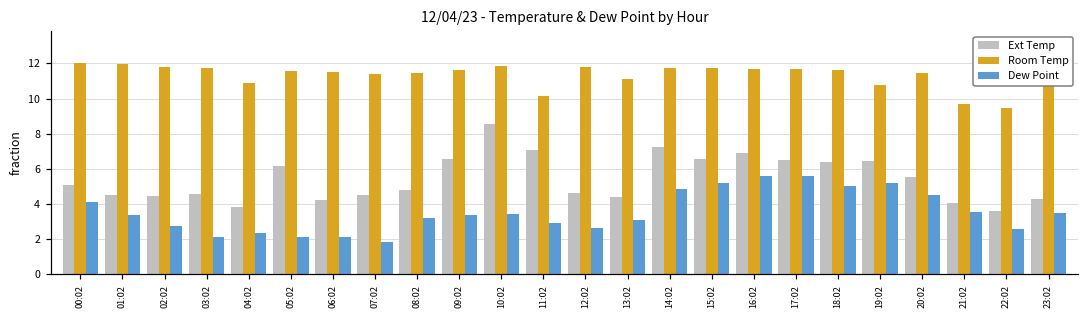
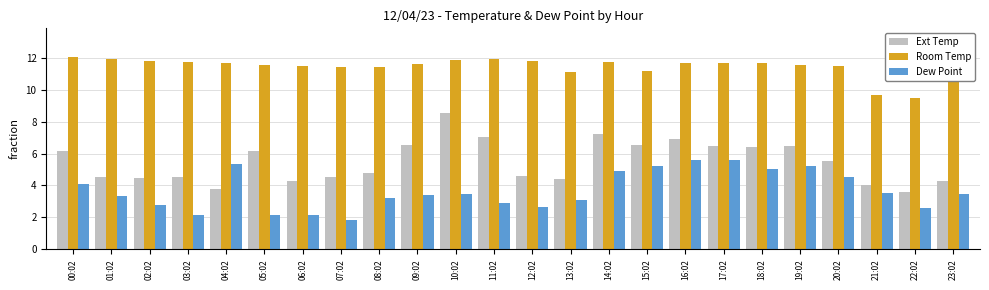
  {
    "Ext Temp": {
-     "00:02": 5.1,
+     "00:02": 6.2,
      "01:02": 4.5,
      "02:02": 4.4,
      "03:02": 4.6,
      "04:02": 3.8,
      "05:02": 6.2,
      "06:02": 4.3,
      "07:02": 4.5,
      "08:02": 4.8,
      "09:02": 6.6,
      "10:02": 8.5,
      "11:02": 7.1,
      "12:02": 4.6,
      "13:02": 4.4,
      "14:02": 7.3,
      "15:02": 6.6,
      "16:02": 6.9,
      "17:02": 6.5,
      "18:02": 6.4,
      "19:02": 6.4,
      "20:02": 5.6,
      "21:02": 4.1,
      "22:02": 3.6,
      "23:02": 4.3
    },
    "Room Temp": {
      "00:02": 12.0,
      "01:02": 11.9,
      "02:02": 11.8,
      "03:02": 11.7,
-     "04:02": 10.9,
+     "04:02": 11.6,
      "05:02": 11.6,
      "06:02": 11.5,
      "07:02": 11.4,
      "08:02": 11.4,
      "09:02": 11.6,
      "10:02": 11.8,
-     "11:02": 10.2,
+     "11:02": 11.9,
      "12:02": 11.8,
      "13:02": 11.1,
      "14:02": 11.7,
-     "15:02": 11.7,
+     "15:02": 11.2,
      "16:02": 11.7,
      "17:02": 11.7,
      "18:02": 11.7,
-     "19:02": 10.8,
+     "19:02": 11.6,
      "20:02": 11.5,
      "21:02": 9.7,
      "22:02": 9.5
    },
    "Dew Point": {
      "00:02": 4.1,
      "01:02": 3.4,
      "02:02": 2.8,
      "03:02": 2.1,
-     "04:02": 2.4,
+     "04:02": 5.3,
      "05:02": 2.1,
      "06:02": 2.1,
      "07:02": 1.8,
      "08:02": 3.2,
      "09:02": 3.4,
      "10:02": 3.5,
      "11:02": 2.9,
      "12:02": 2.7,
      "13:02": 3.1,
      "14:02": 4.9,
      "15:02": 5.2,
      "16:02": 5.6,
      "17:02": 5.6,
      "18:02": 5.0,
      "19:02": 5.2,
      "20:02": 4.5,
      "21:02": 3.5,
      "22:02": 2.6,
      "23:02": 3.5
    }
  }
